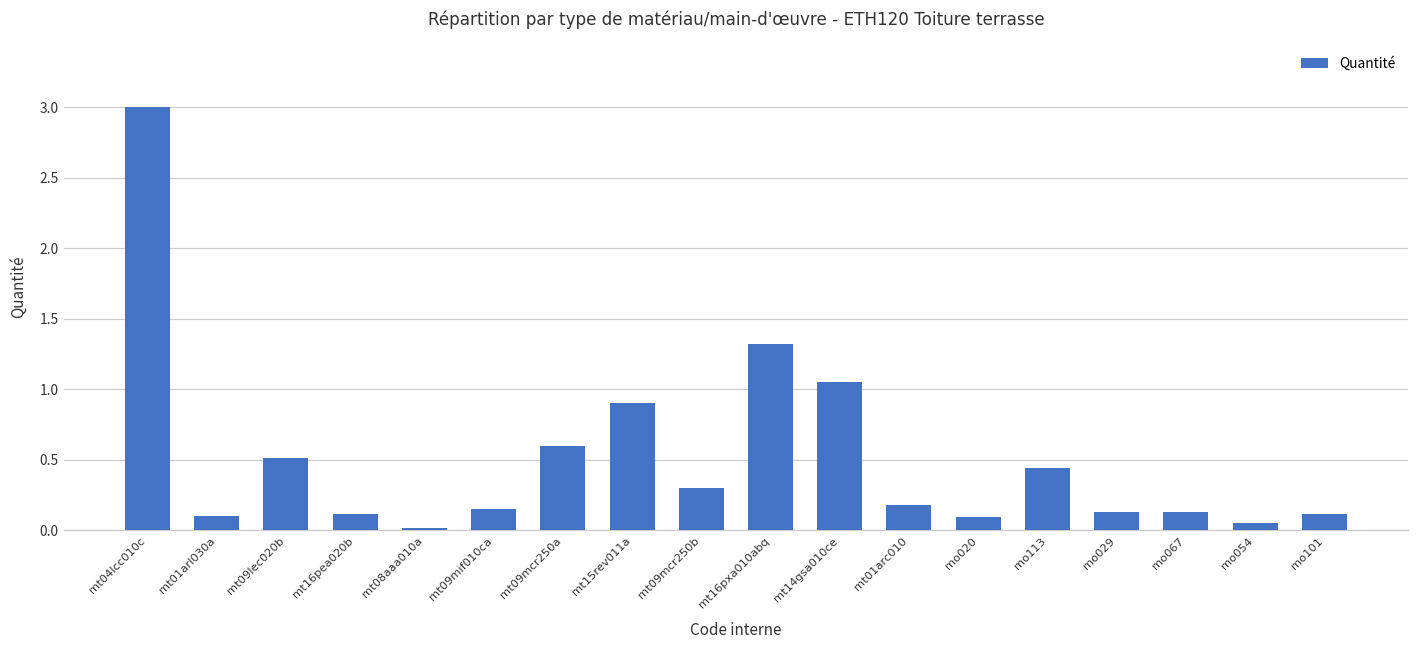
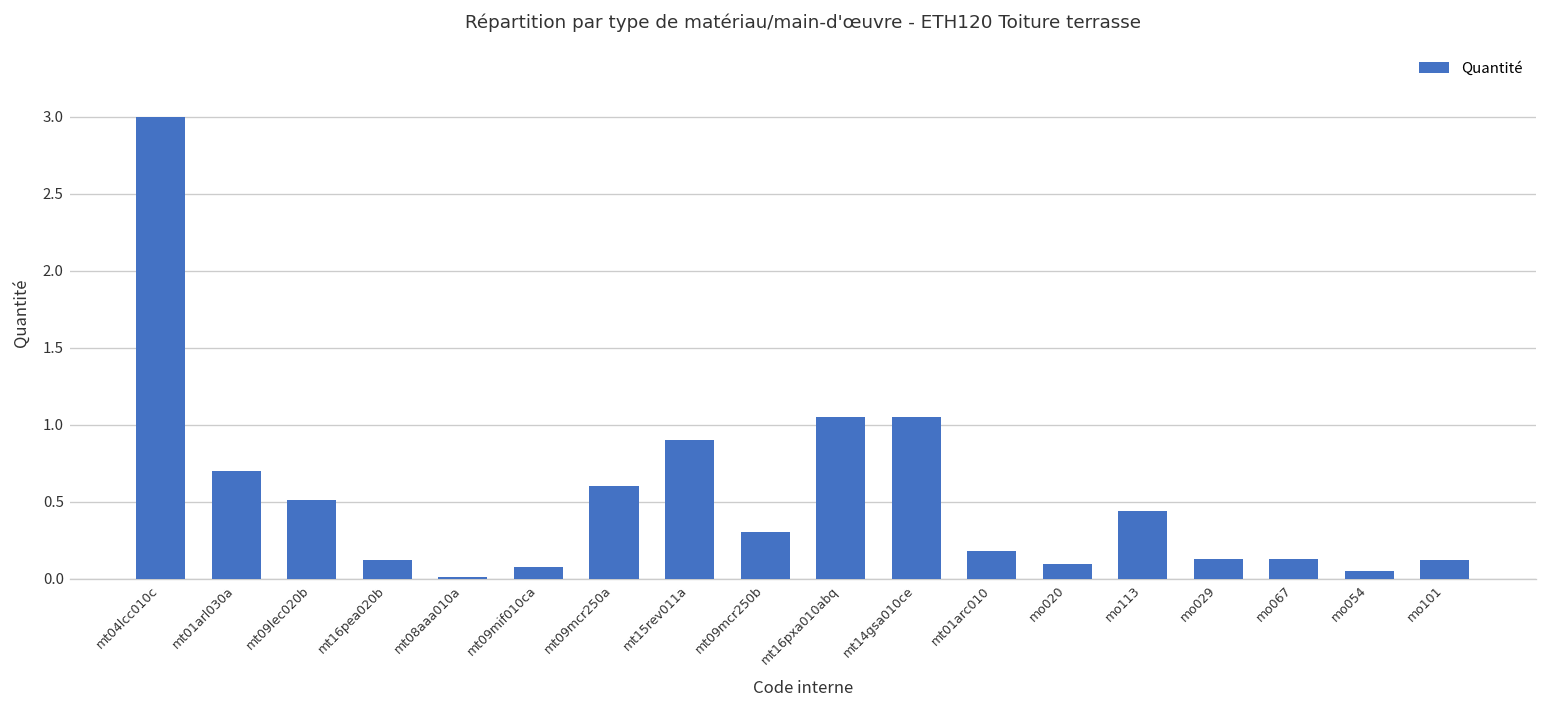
  {
    "mt04lcc010c": 3.00,
-   "mt01arl030a": 0.1,
+   "mt01arl030a": 0.7,
    "mt09lec020b": 0.51,
    "mt16pea020b": 0.12,
-   "mt09mif010ca": 0.15,
+   "mt09mif010ca": 0.08,
    "mt09mcr250a": 0.60,
    "mt15rev011a": 0.90,
    "mt09mcr250b": 0.30,
-   "mt16pxa010abq": 1.32,
+   "mt16pxa010abq": 1.05,
    "mt14gsa010ce": 1.05,
    "mt01arc010": 0.18,
    "mo020": 0.10,
    "mo113": 0.44,
    "mo029": 0.13,
    "mo067": 0.13,
    "mo054": 0.05,
    "mo101": 0.12
  }
